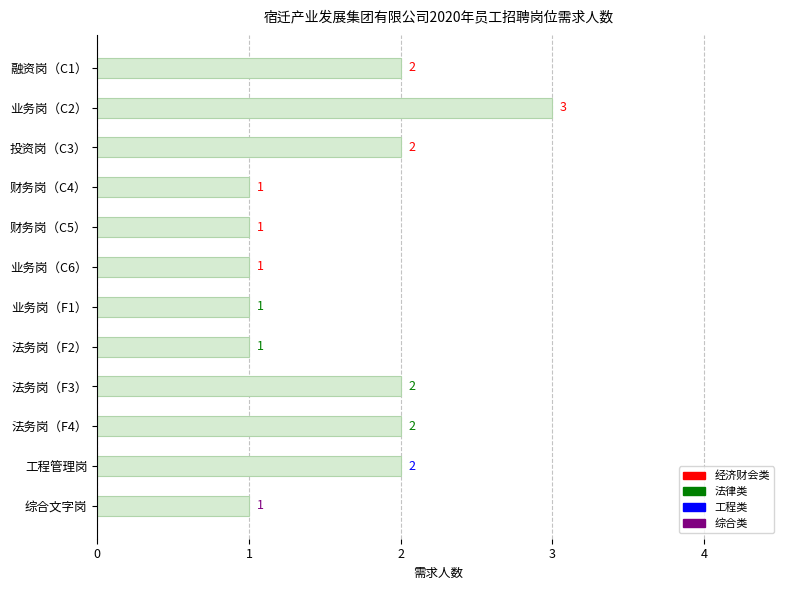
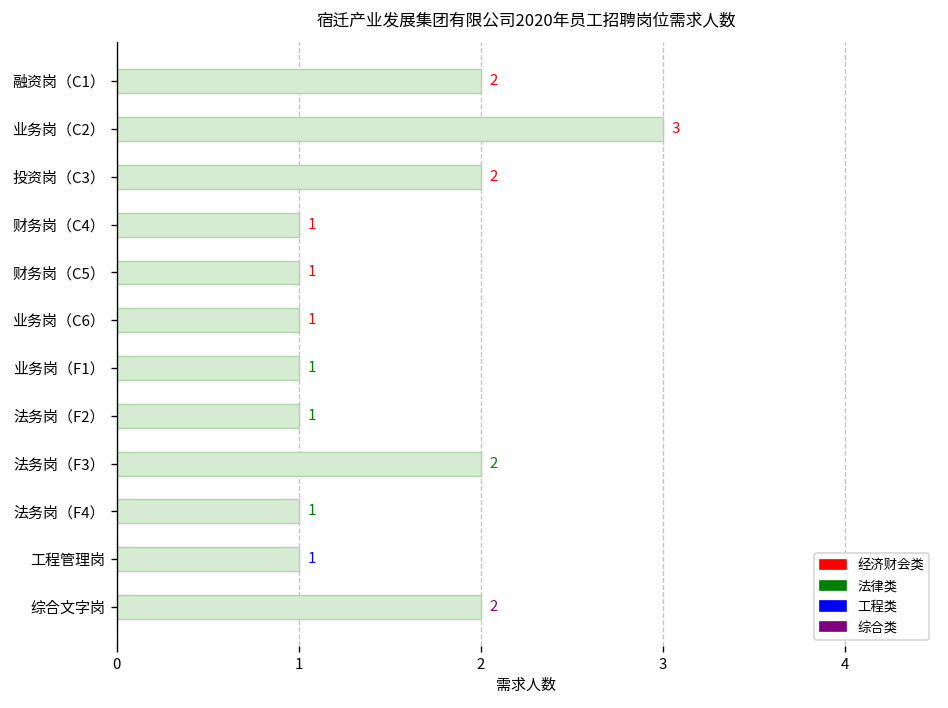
  {
    "融资岗（C1）": 2,
    "业务岗（C2）": 3,
    "投资岗（C3）": 2,
    "财务岗（C4）": 1,
    "财务岗（C5）": 1,
    "业务岗（C6）": 1,
    "业务岗（F1）": 1,
    "法务岗（F2）": 1,
    "法务岗（F3）": 2,
-   "法务岗（F4）": 2,
-   "工程管理岗": 2,
-   "综合文字岗": 1
+   "法务岗（F4）": 1,
+   "工程管理岗": 1,
+   "综合文字岗": 2
  }
